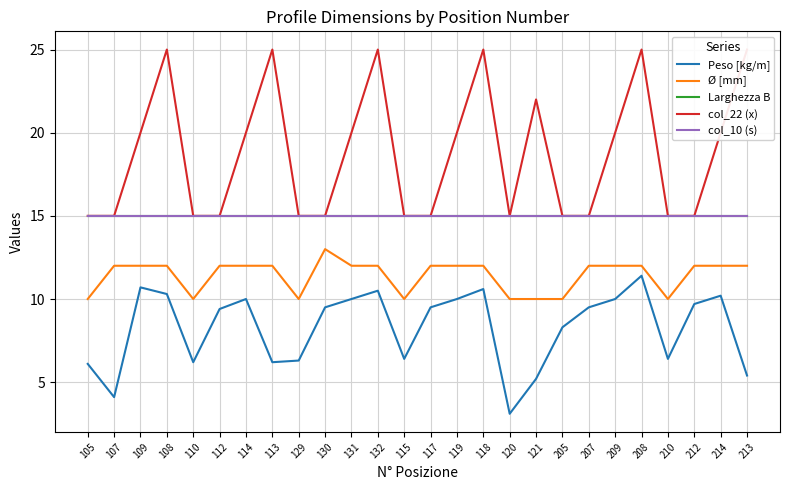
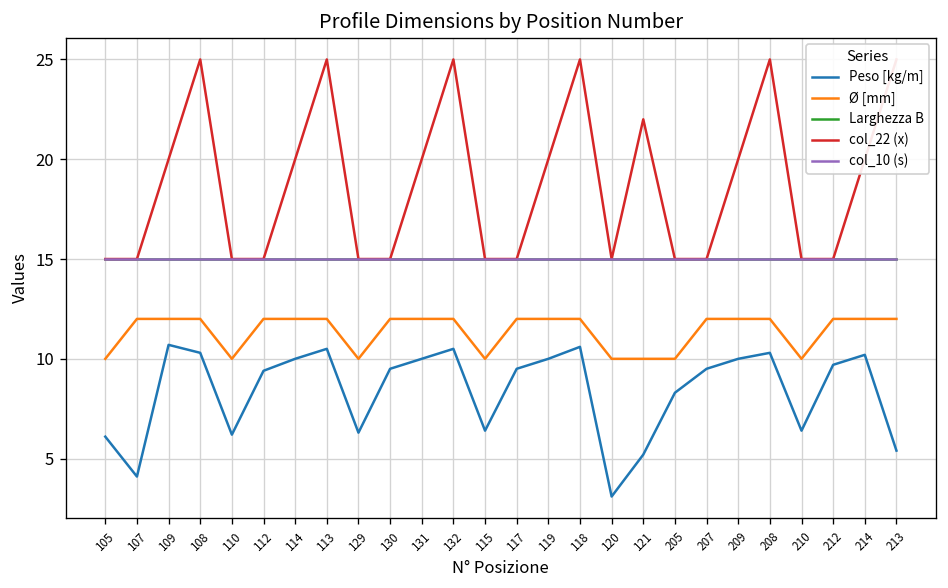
  {
    "Peso [kg/m]": {
      "105": 6.1,
      "107": 4.1,
      "109": 10.7,
      "108": 10.3,
      "110": 6.2,
      "112": 9.4,
      "114": 10.0,
-     "113": 6.2,
+     "113": 10.5,
      "129": 6.3,
      "130": 9.5,
      "131": 10.0,
      "132": 10.5,
      "115": 6.4,
      "117": 9.5,
      "119": 10.0,
      "118": 10.6,
      "120": 3.1,
      "121": 5.2,
      "205": 8.3,
      "207": 9.5,
      "209": 10.0,
-     "208": 11.4,
+     "208": 10.3,
      "210": 6.4,
      "212": 9.7,
      "214": 10.2,
      "213": 5.4
    },
    "Ø [mm]": {
      "105": 10,
      "107": 12,
      "109": 12,
      "108": 12,
      "110": 10,
      "112": 12,
      "114": 12,
      "113": 12,
      "129": 10,
-     "130": 13,
+     "130": 12,
      "131": 12,
      "132": 12,
      "115": 10,
      "117": 12,
      "119": 12,
      "118": 12,
      "120": 10,
      "121": 10,
      "205": 10,
      "207": 12,
      "209": 12,
      "208": 12,
      "210": 10,
      "212": 12,
      "214": 12,
      "213": 12
    },
    "col_10 (s)": {
      "109": 15.0,
      "108": 15.0,
      "114": 15.0,
      "113": 15.0,
      "131": 15.0,
      "132": 15.0,
      "119": 15.0,
      "118": 15.0,
      "121": 15.0,
      "209": 15.0,
      "208": 15.0,
      "214": 15.0,
      "213": 15.0
    },
    "col_22 (x)": {
      "109": 20.0,
      "108": 25.0,
      "114": 20.0,
      "113": 25.0,
      "131": 20.0,
      "132": 25.0,
      "119": 20.0,
      "118": 25.0,
      "121": 22.0,
      "209": 20.0,
      "208": 25.0
    }
  }
